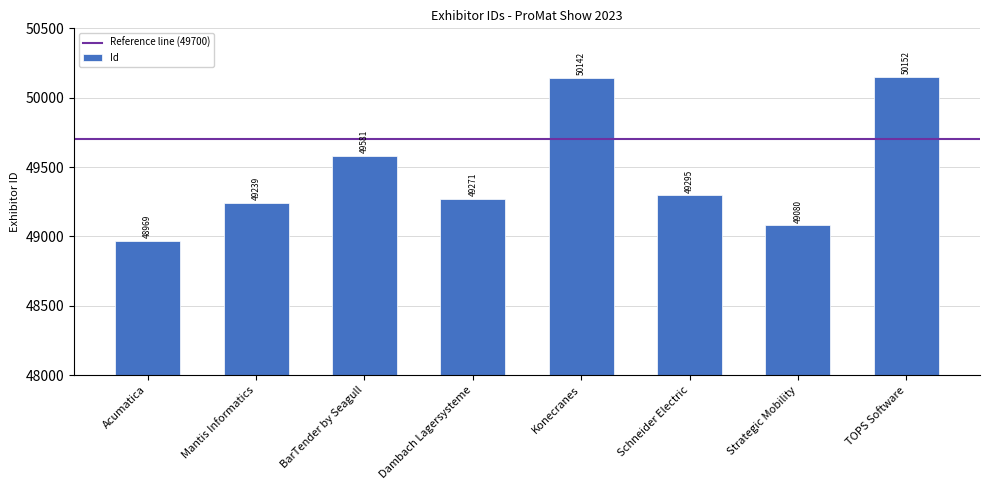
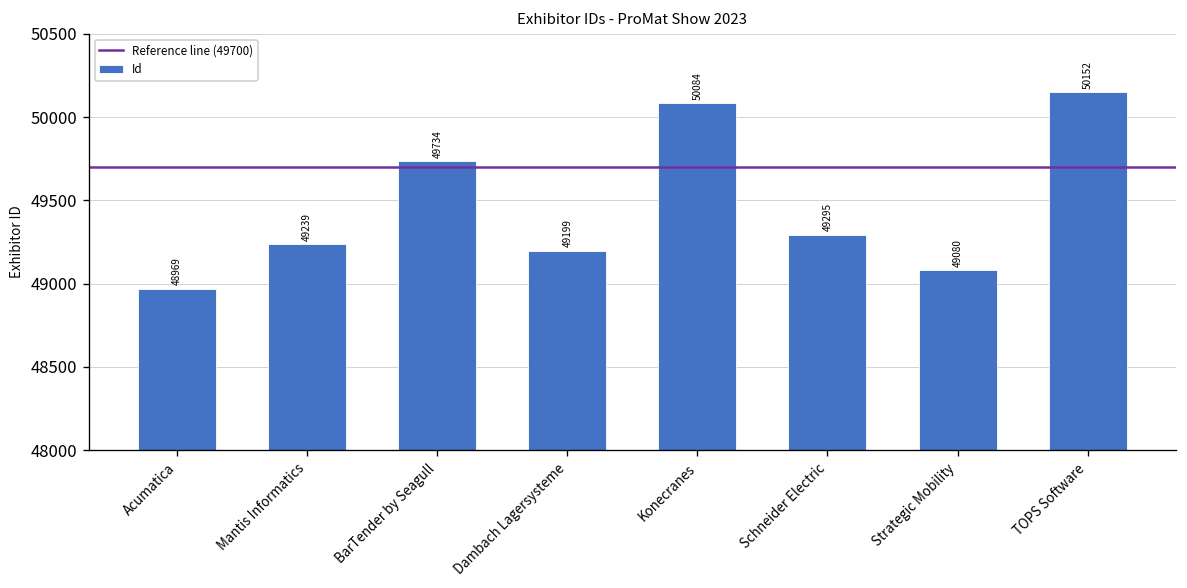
  {
    "Acumatica": 48969,
    "Mantis Informatics": 49239,
-   "BarTender by Seagull": 49581,
-   "Dambach Lagersysteme": 49271,
-   "Konecranes": 50142,
+   "BarTender by Seagull": 49734,
+   "Dambach Lagersysteme": 49199,
+   "Konecranes": 50084,
    "Schneider Electric": 49295,
    "Strategic Mobility": 49080,
    "TOPS Software": 50152
  }
